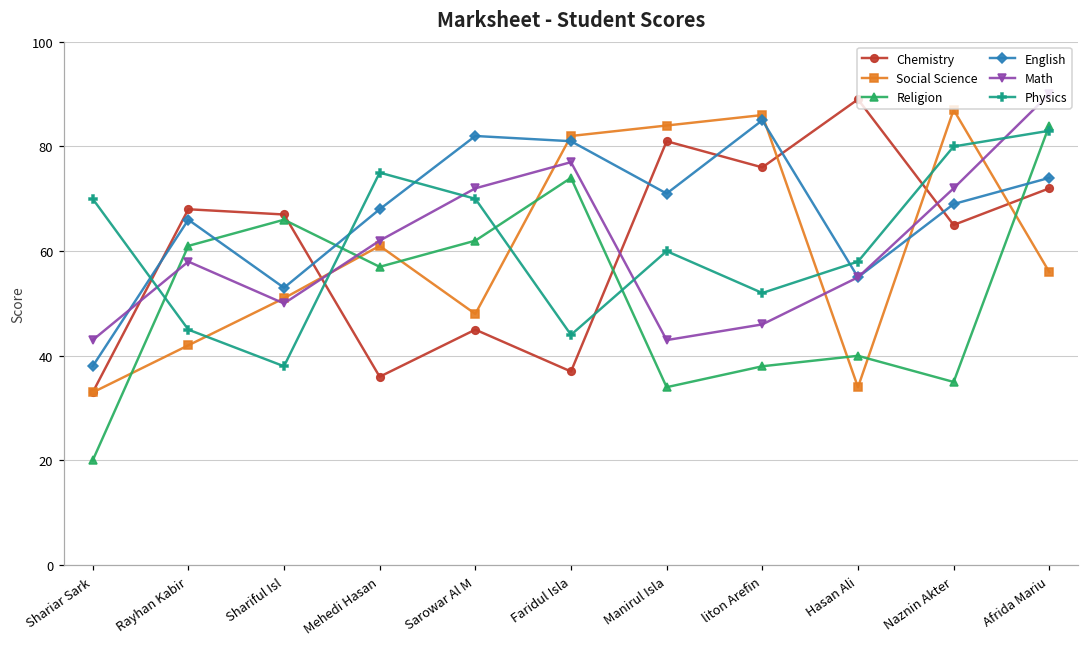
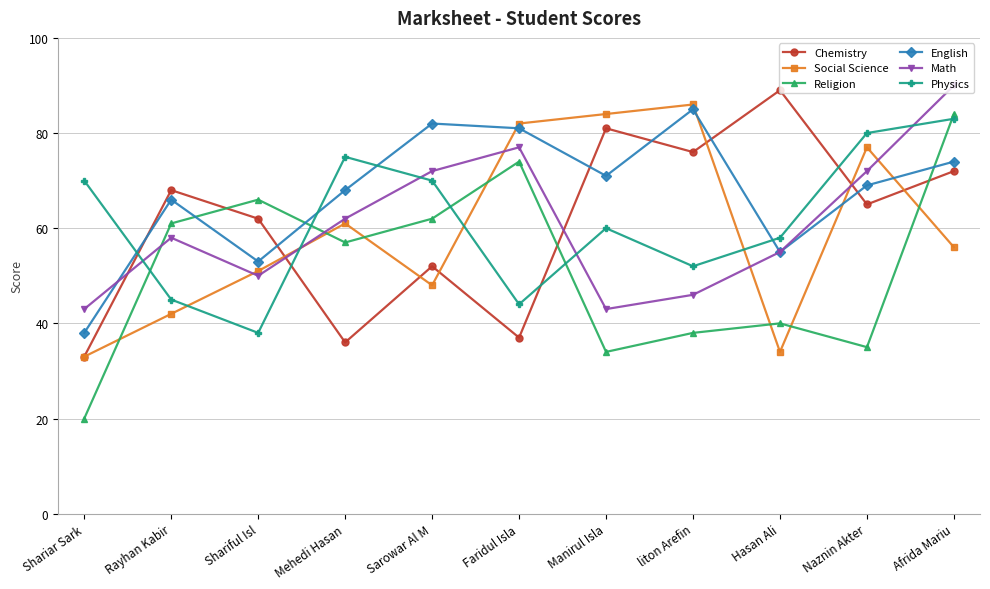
  {
    "Chemistry": {
      "Rayhan Kabir": 68,
-     "Shariful Isl": 67,
+     "Shariful Isl": 62,
      "Mehedi Hasan": 36,
-     "Sarowar Al M": 45,
+     "Sarowar Al M": 52,
      "Faridul Isla": 37,
      "Manirul Isla": 81,
      "liton Arefin": 76,
      "Naznin Akter": 65,
      "Afrida Mariu": 72
    },
    "Social Science": {
      "Rayhan Kabir": 42,
      "Shariful Isl": 51,
      "Mehedi Hasan": 61,
      "Sarowar Al M": 48,
      "Faridul Isla": 82,
      "Manirul Isla": 84,
      "liton Arefin": 86,
      "Hasan Ali": 34,
-     "Naznin Akter": 87,
+     "Naznin Akter": 77,
      "Afrida Mariu": 56
    },
    "English": {
      "Shariar Sark": 38,
      "Rayhan Kabir": 66,
      "Shariful Isl": 53,
      "Mehedi Hasan": 68,
      "Sarowar Al M": 82,
      "Faridul Isla": 81,
      "Manirul Isla": 71,
      "liton Arefin": 85,
      "Naznin Akter": 69,
      "Afrida Mariu": 74
    },
    "Math": {
      "Shariar Sark": 43,
      "Rayhan Kabir": 58,
      "Shariful Isl": 50,
      "Mehedi Hasan": 62,
      "Sarowar Al M": 72,
      "Faridul Isla": 77,
      "Manirul Isla": 43,
      "liton Arefin": 46,
      "Naznin Akter": 72
    }
  }
